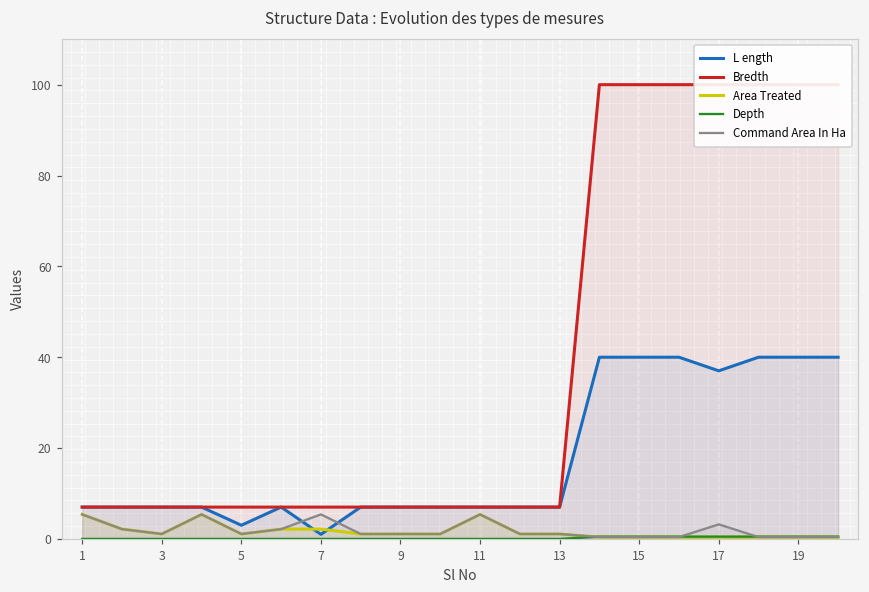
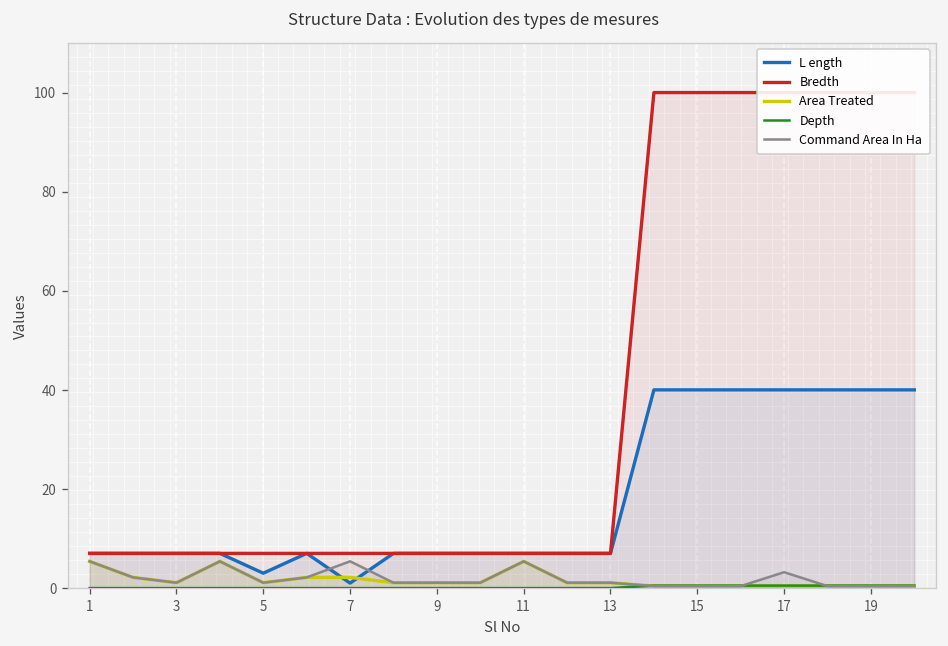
  {
    "L ength": {
      "5": 3,
      "7": 1,
      "15": 40,
-     "17": 37,
+     "17": 40,
      "19": 40
    },
    "Bredth": {
      "5": 7,
      "7": 7,
      "15": 100
    },
    "Area Treated": {
      "7": 2
    },
    "Depth": {
      "1": 0,
      "3": 0,
      "5": 0,
      "7": 0,
      "9": 0,
      "11": 0,
      "13": 0
    },
    "Command Area In Ha": {
      "7": 5,
      "17": 3
    }
  }
